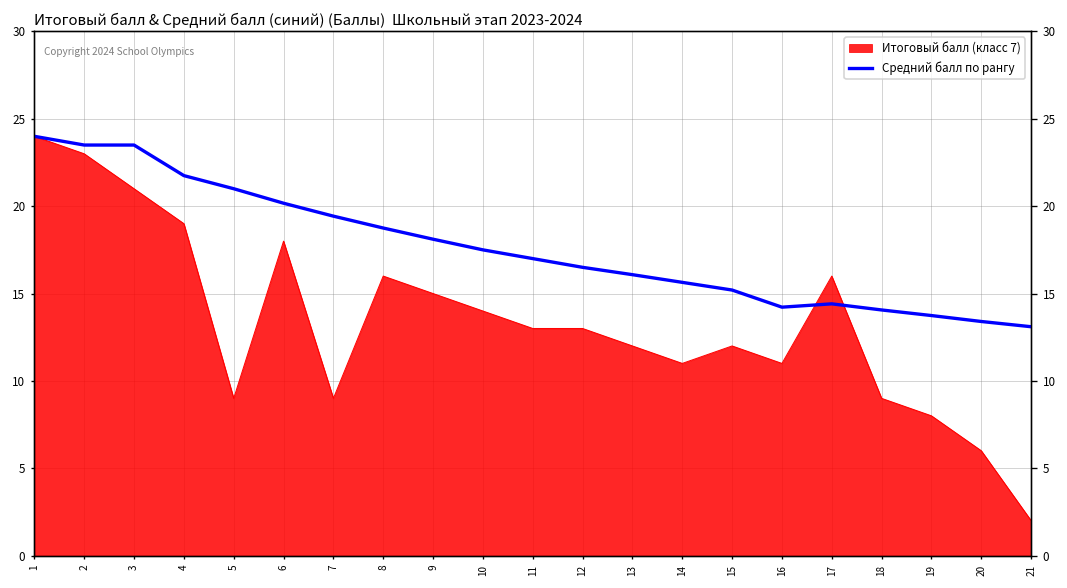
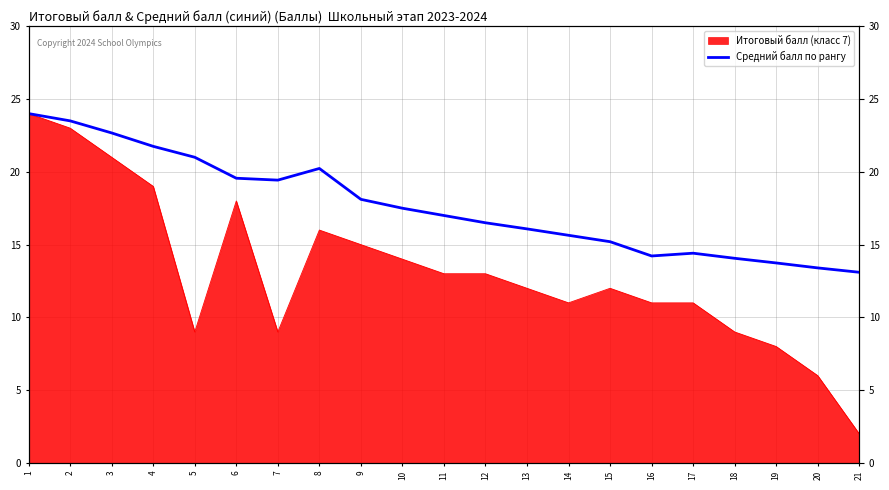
  {
    "Итоговый балл (класс 7)": {
      "2": 23,
      "3": 21,
      "4": 19,
      "5": 9,
      "6": 18,
      "7": 9,
      "8": 16,
      "9": 15,
      "10": 14,
      "11": 13,
      "12": 13,
      "13": 12,
      "14": 11,
      "15": 12,
      "16": 11,
-     "17": 16,
+     "17": 11,
      "18": 9,
      "19": 8,
      "20": 6,
      "21": 2
    },
    "Средний балл по рангу": {
      "2": 23.5,
-     "3": 23.5,
+     "3": 22.7,
      "4": 21.8,
      "5": 21.0,
-     "6": 20.2,
+     "6": 19.6,
      "7": 19.4,
-     "8": 18.8,
+     "8": 20.2,
      "9": 18.1,
      "10": 17.5,
      "11": 17.0,
      "12": 16.5,
      "13": 16.1,
      "14": 15.6,
      "15": 15.2,
      "16": 14.2,
      "17": 14.4,
      "18": 14.1,
      "19": 13.7,
      "20": 13.4,
      "21": 13.1
    }
  }
